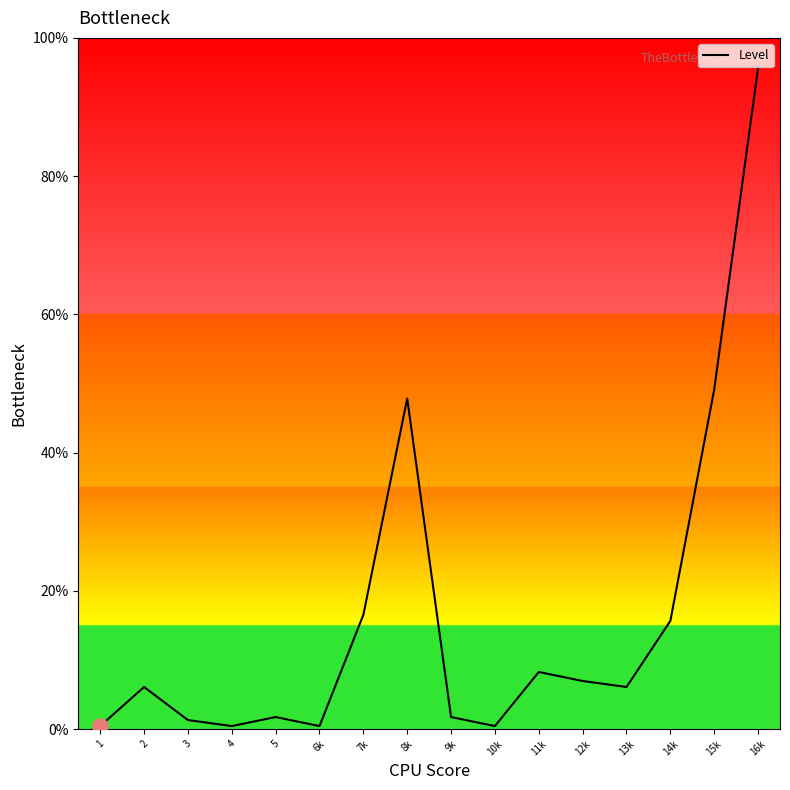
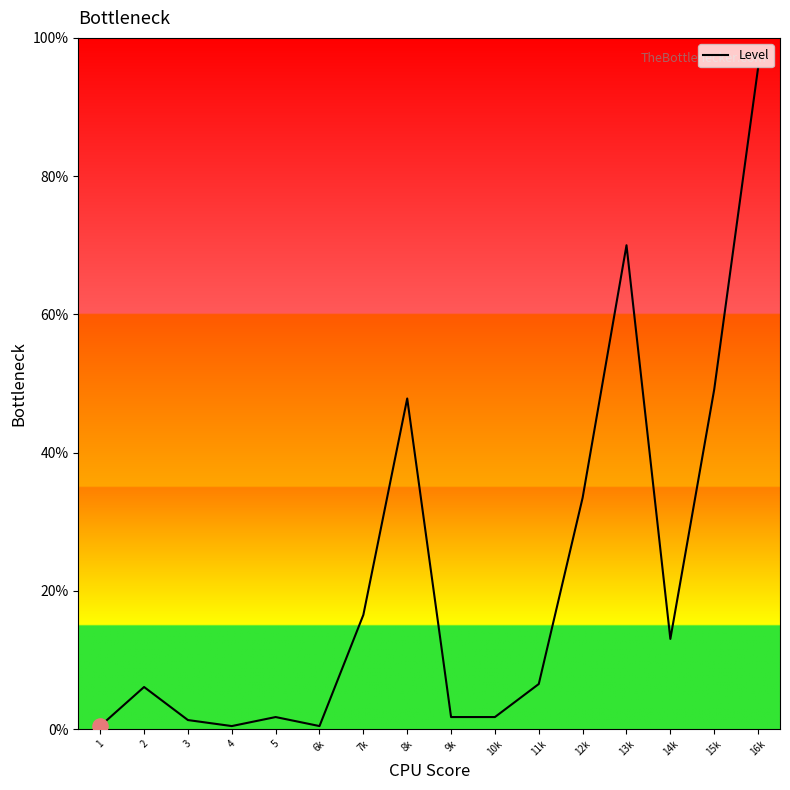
  {
    "Level": {
      "2": "6%",
      "3": "1%",
      "4": "0%",
      "5": "2%",
      "6k": "0%",
      "7k": "17%",
      "8k": "48%",
      "9k": "2%",
-     "10k": "0%",
-     "11k": "8%",
-     "12k": "7%",
-     "13k": "6%",
-     "14k": "16%",
+     "10k": "2%",
+     "11k": "7%",
+     "12k": "33%",
+     "13k": "70%",
+     "14k": "13%",
      "15k": "49%",
      "16k": "96%"
    }
  }
